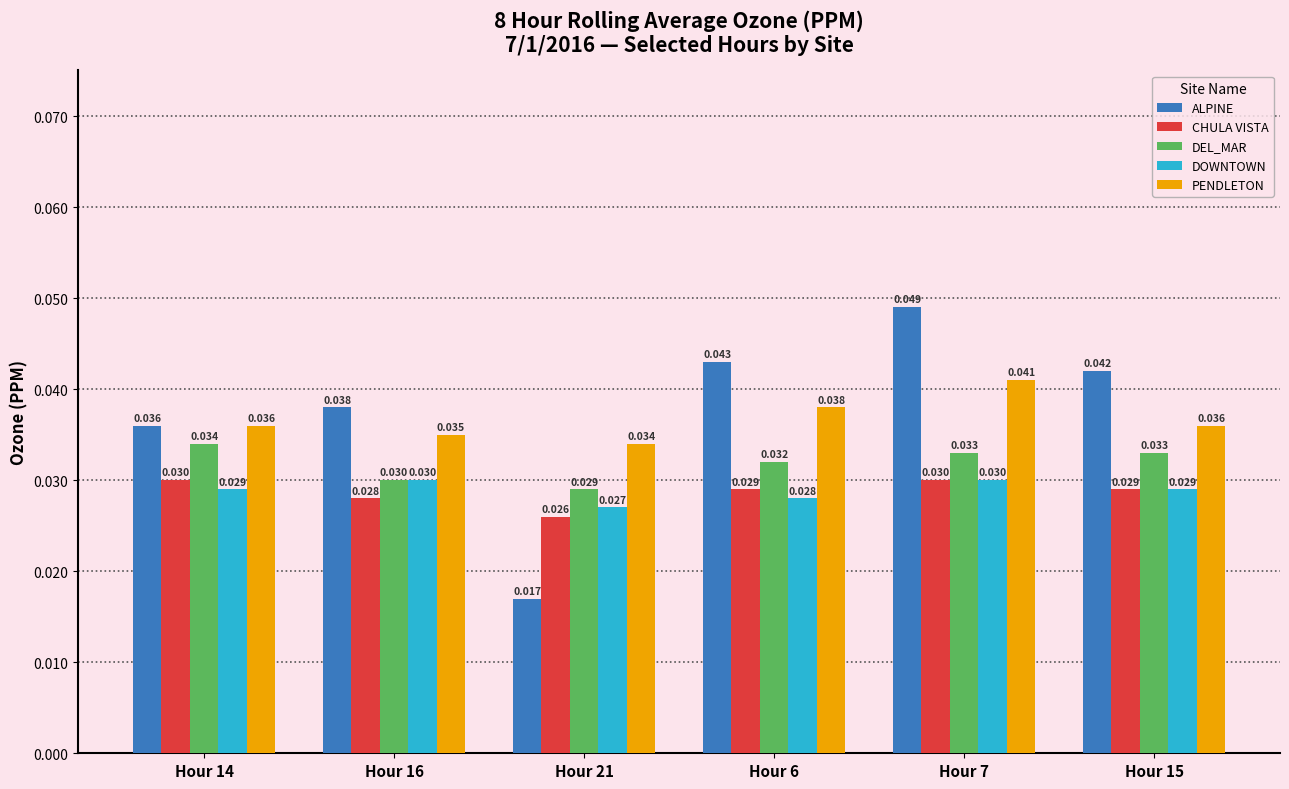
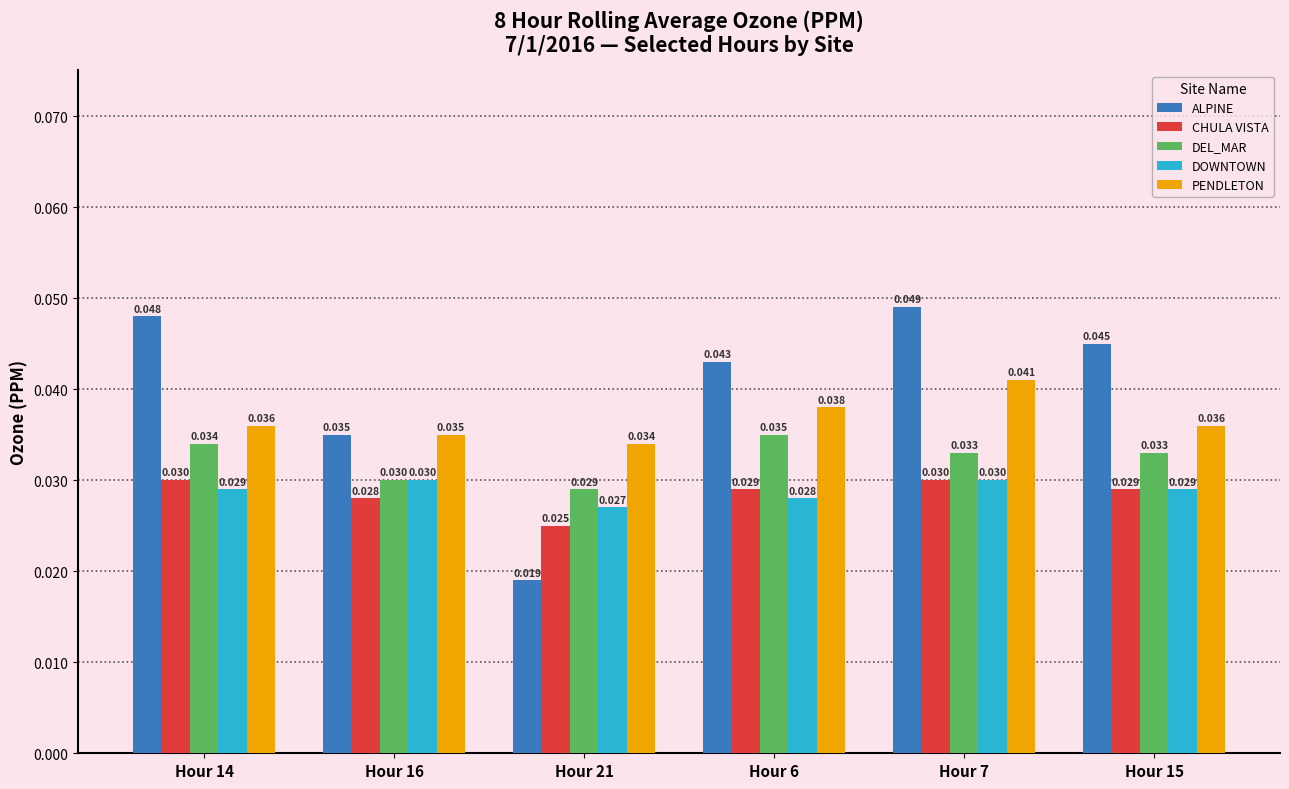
  {
    "ALPINE": {
-     "Hour 14": 0.036,
-     "Hour 16": 0.038,
-     "Hour 21": 0.017,
+     "Hour 14": 0.048,
+     "Hour 16": 0.035,
+     "Hour 21": 0.019,
      "Hour 6": 0.043,
      "Hour 7": 0.049,
-     "Hour 15": 0.042
+     "Hour 15": 0.045
    },
    "CHULA VISTA": {
      "Hour 14": 0.030,
      "Hour 16": 0.028,
-     "Hour 21": 0.026,
+     "Hour 21": 0.025,
      "Hour 6": 0.029,
      "Hour 7": 0.030,
      "Hour 15": 0.029
    },
    "DEL_MAR": {
      "Hour 14": 0.034,
      "Hour 16": 0.030,
      "Hour 21": 0.029,
-     "Hour 6": 0.032,
+     "Hour 6": 0.035,
      "Hour 7": 0.033,
      "Hour 15": 0.033
    },
    "DOWNTOWN": {
      "Hour 14": 0.029,
      "Hour 16": 0.030,
      "Hour 21": 0.027,
      "Hour 6": 0.028,
      "Hour 7": 0.030,
      "Hour 15": 0.029
    },
    "PENDLETON": {
      "Hour 14": 0.036,
      "Hour 16": 0.035,
      "Hour 21": 0.034,
      "Hour 6": 0.038,
      "Hour 7": 0.041,
      "Hour 15": 0.036
    }
  }
